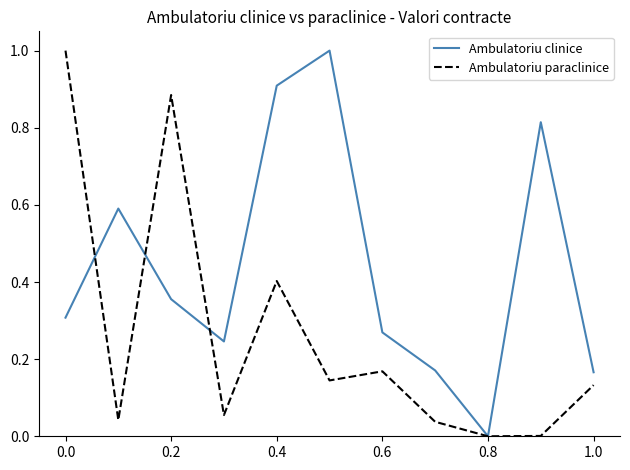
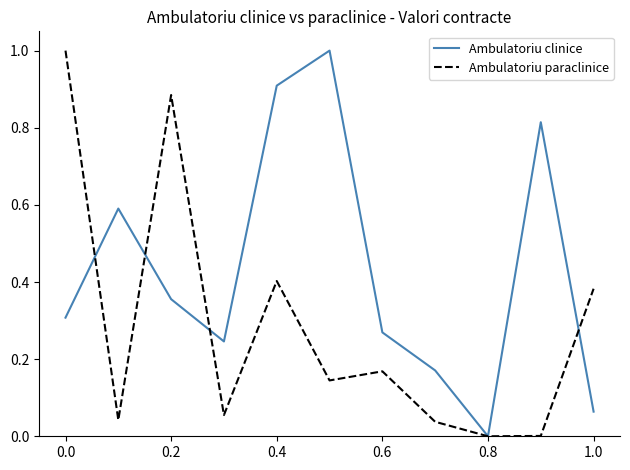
  {
    "Ambulatoriu clinice": {
      "0.0": 0.31,
      "0.2": 0.36,
      "0.4": 0.91,
      "0.6": 0.27,
-     "1.0": 0.17
+     "1.0": 0.06
    },
    "Ambulatoriu paraclinice": {
      "0.0": 1.00,
      "0.2": 0.88,
      "0.4": 0.40,
      "0.6": 0.17,
-     "1.0": 0.13
+     "1.0": 0.38
    }
  }
